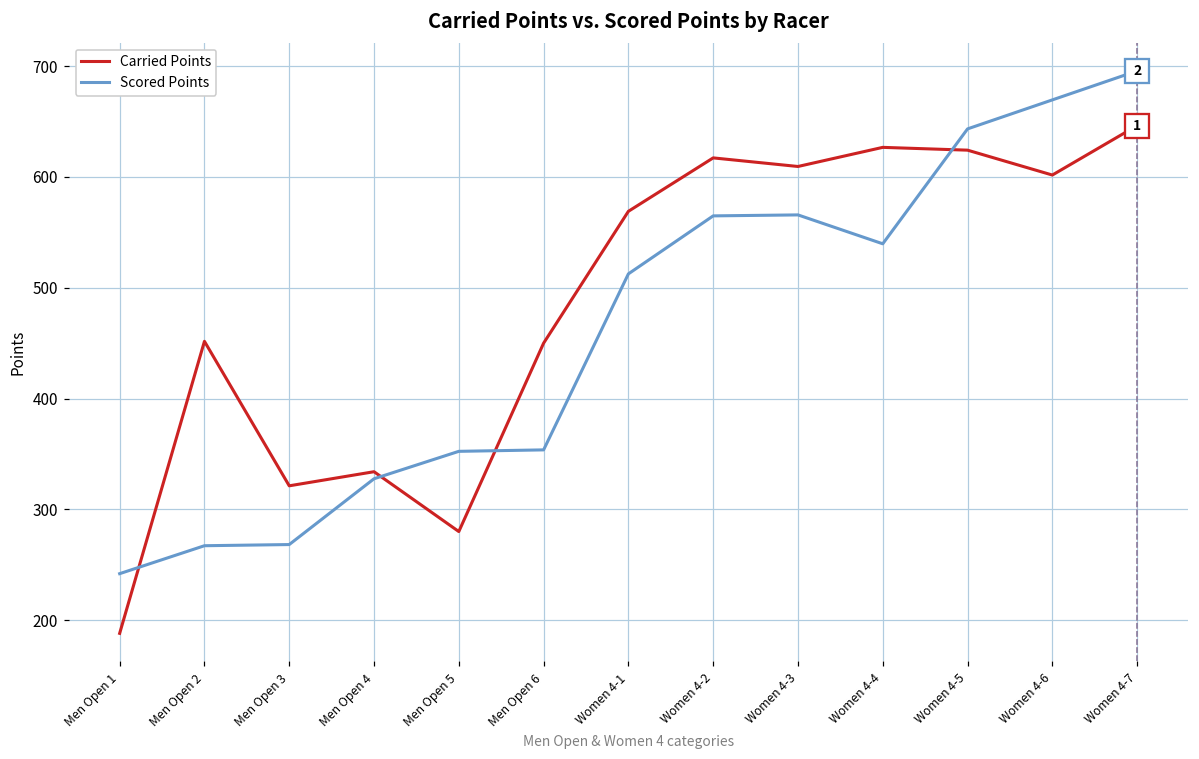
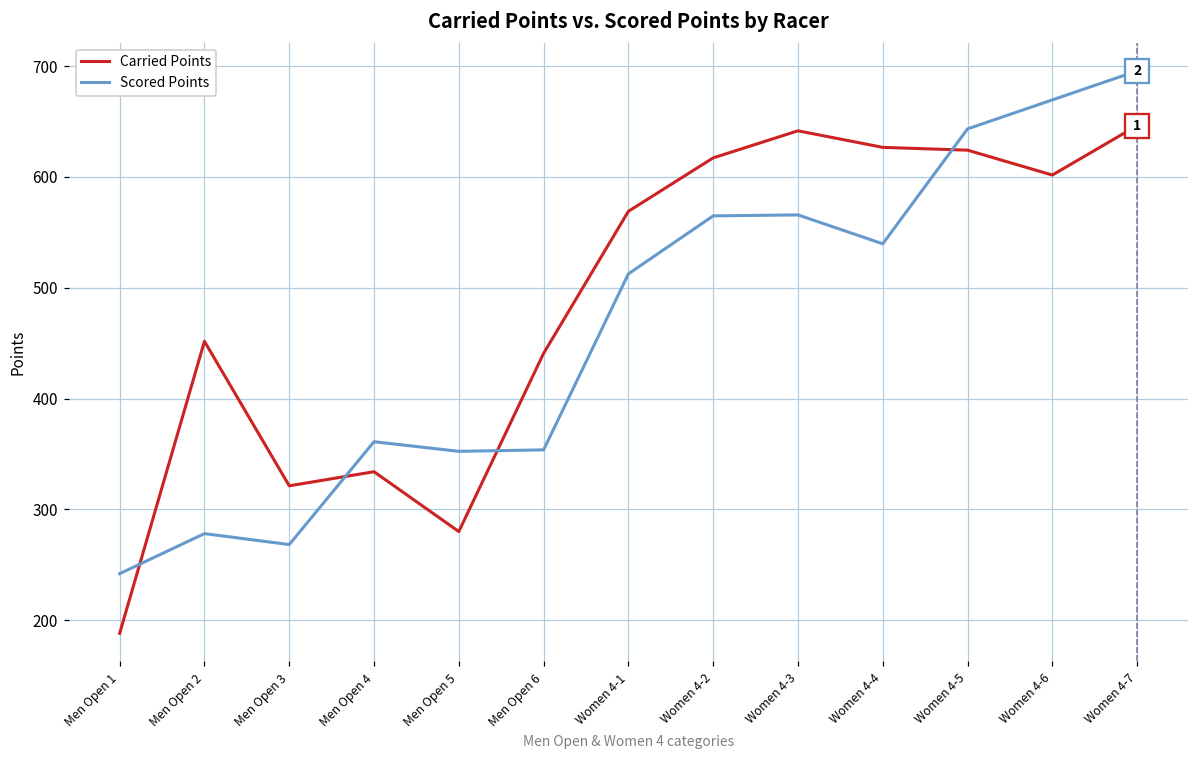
  {
    "Carried Points": {
      "Men Open 1": 188,
      "Men Open 2": 452,
      "Men Open 3": 321,
      "Men Open 4": 334,
      "Men Open 5": 280,
-     "Men Open 6": 450,
+     "Men Open 6": 441,
      "Women 4-1": 569,
      "Women 4-2": 617,
-     "Women 4-3": 609,
+     "Women 4-3": 642,
      "Women 4-4": 627,
      "Women 4-5": 624,
      "Women 4-6": 602
    },
    "Scored Points": {
      "Men Open 1": 242,
-     "Men Open 2": 267,
+     "Men Open 2": 278,
      "Men Open 3": 268,
-     "Men Open 4": 328,
+     "Men Open 4": 361,
      "Men Open 5": 352,
      "Men Open 6": 354,
      "Women 4-1": 513,
      "Women 4-2": 565,
      "Women 4-3": 566,
      "Women 4-4": 540,
      "Women 4-5": 643,
      "Women 4-6": 670
    }
  }
